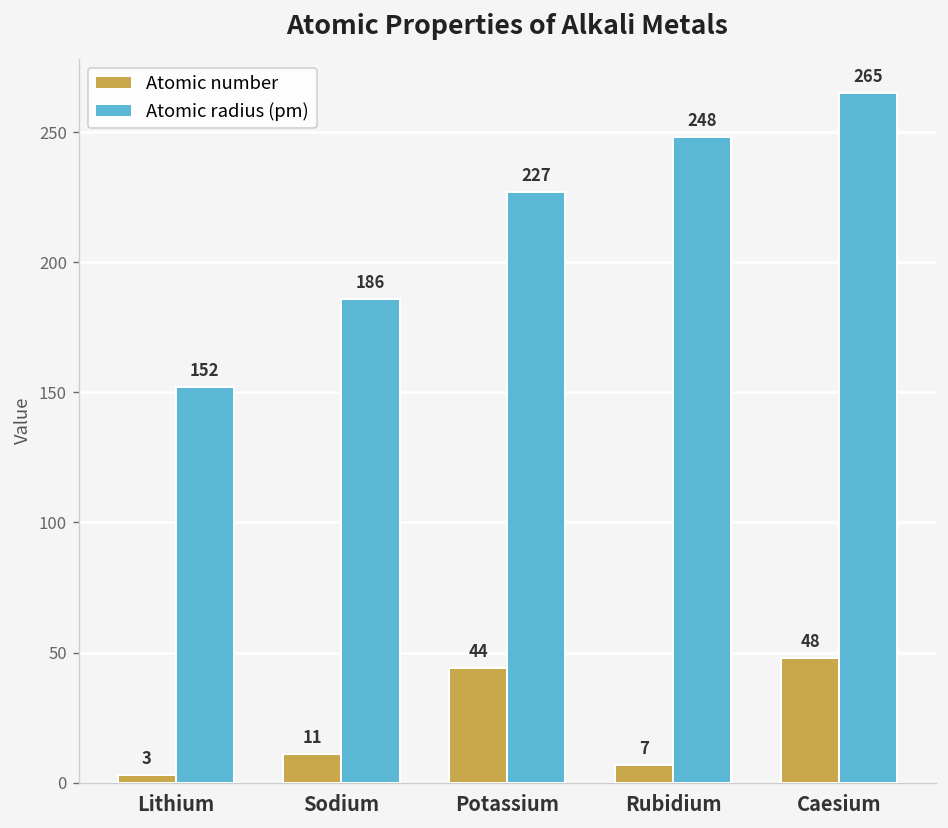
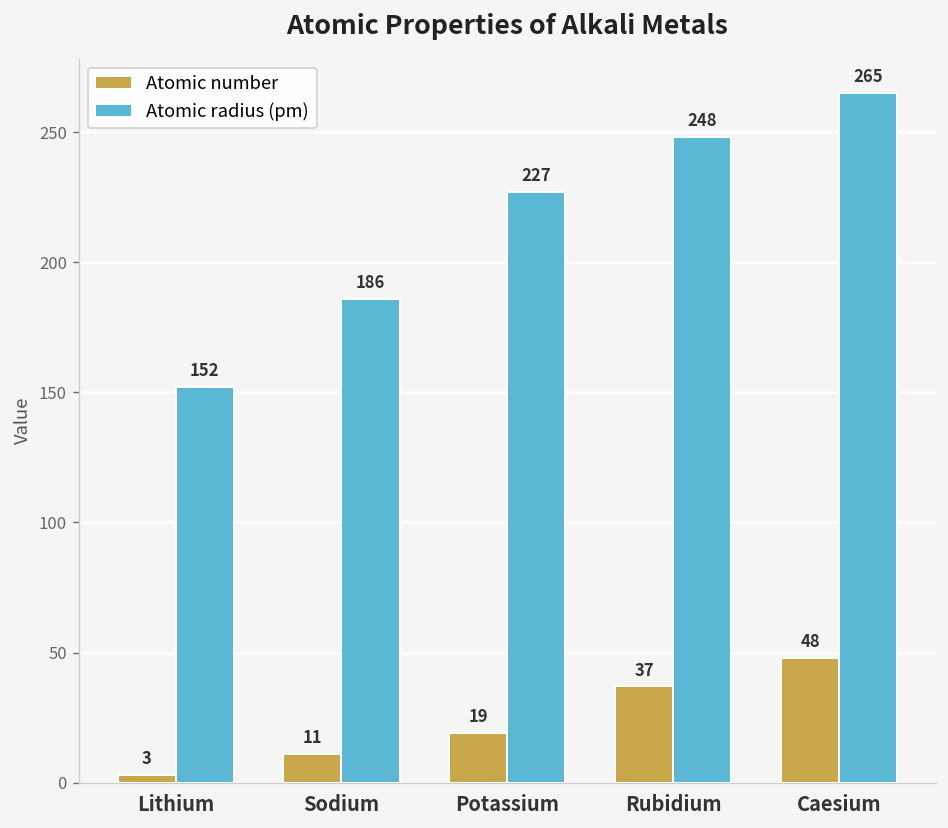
  {
    "Atomic number": {
      "Lithium": 3,
      "Sodium": 11,
-     "Potassium": 44,
-     "Rubidium": 7,
+     "Potassium": 19,
+     "Rubidium": 37,
      "Caesium": 48
    },
    "Atomic radius (pm)": {
      "Lithium": 152,
      "Sodium": 186,
      "Potassium": 227,
      "Rubidium": 248,
      "Caesium": 265
    }
  }
